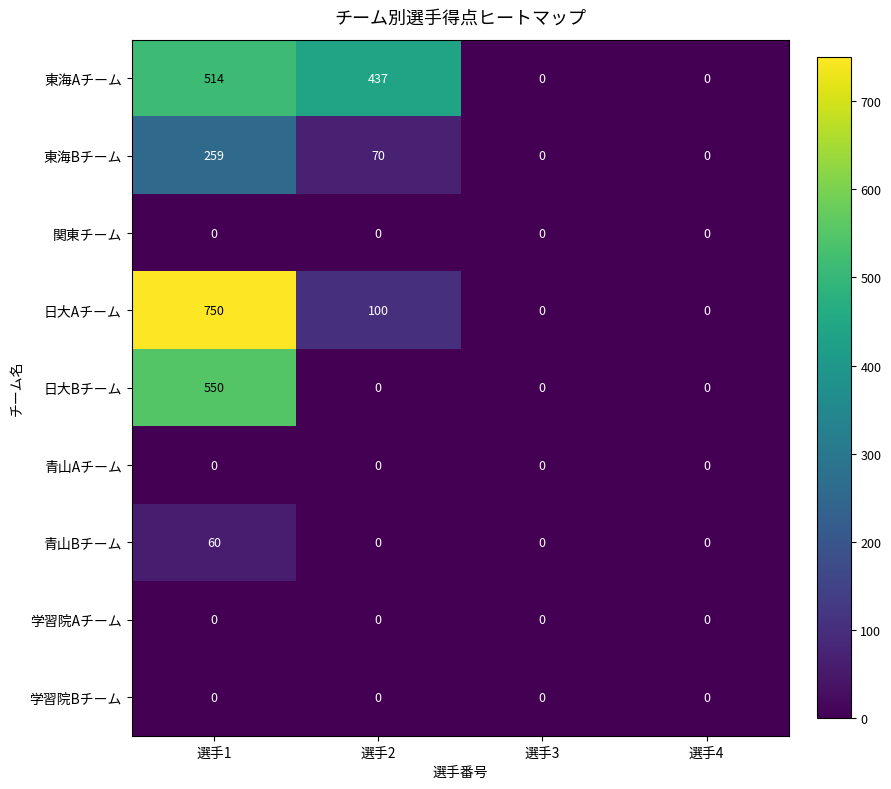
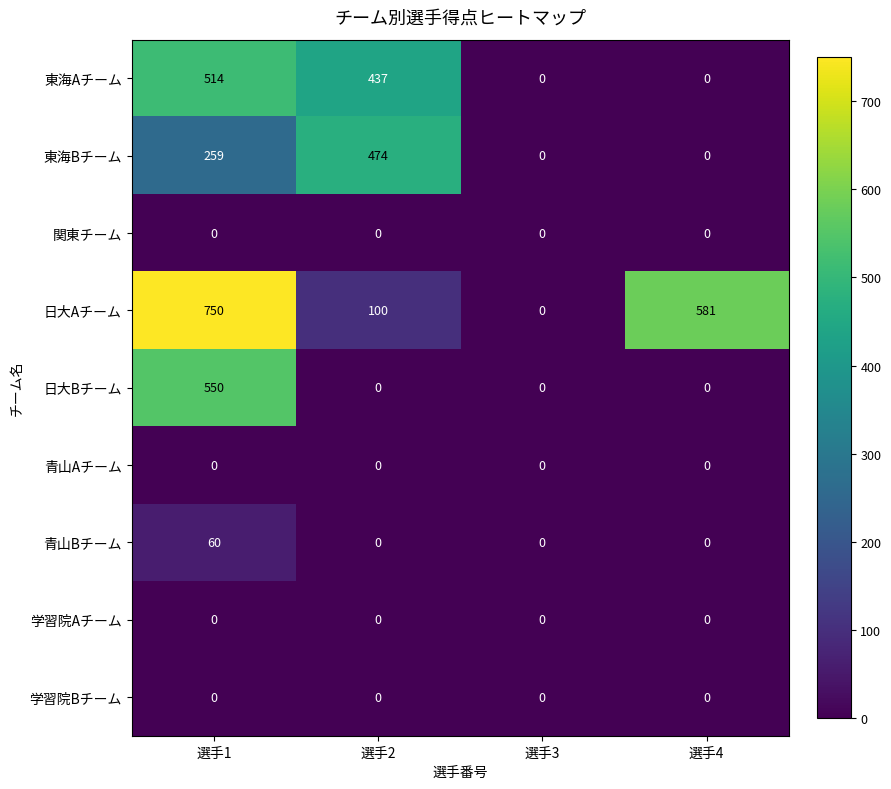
  {
    "東海Aチーム": {
      "選手1": 514,
      "選手2": 437,
      "選手3": 0,
      "選手4": 0
    },
    "東海Bチーム": {
      "選手1": 259,
-     "選手2": 70,
+     "選手2": 474,
      "選手3": 0,
      "選手4": 0
    },
    "関東チーム": {
      "選手1": 0,
      "選手2": 0,
      "選手3": 0,
      "選手4": 0
    },
    "日大Aチーム": {
      "選手1": 750,
      "選手2": 100,
      "選手3": 0,
-     "選手4": 0
+     "選手4": 581
    },
    "日大Bチーム": {
      "選手1": 550,
      "選手2": 0,
      "選手3": 0,
      "選手4": 0
    },
    "青山Aチーム": {
      "選手1": 0,
      "選手2": 0,
      "選手3": 0,
      "選手4": 0
    },
    "青山Bチーム": {
      "選手1": 60,
      "選手2": 0,
      "選手3": 0,
      "選手4": 0
    },
    "学習院Aチーム": {
      "選手1": 0,
      "選手2": 0,
      "選手3": 0,
      "選手4": 0
    },
    "学習院Bチーム": {
      "選手1": 0,
      "選手2": 0,
      "選手3": 0,
      "選手4": 0
    }
  }
